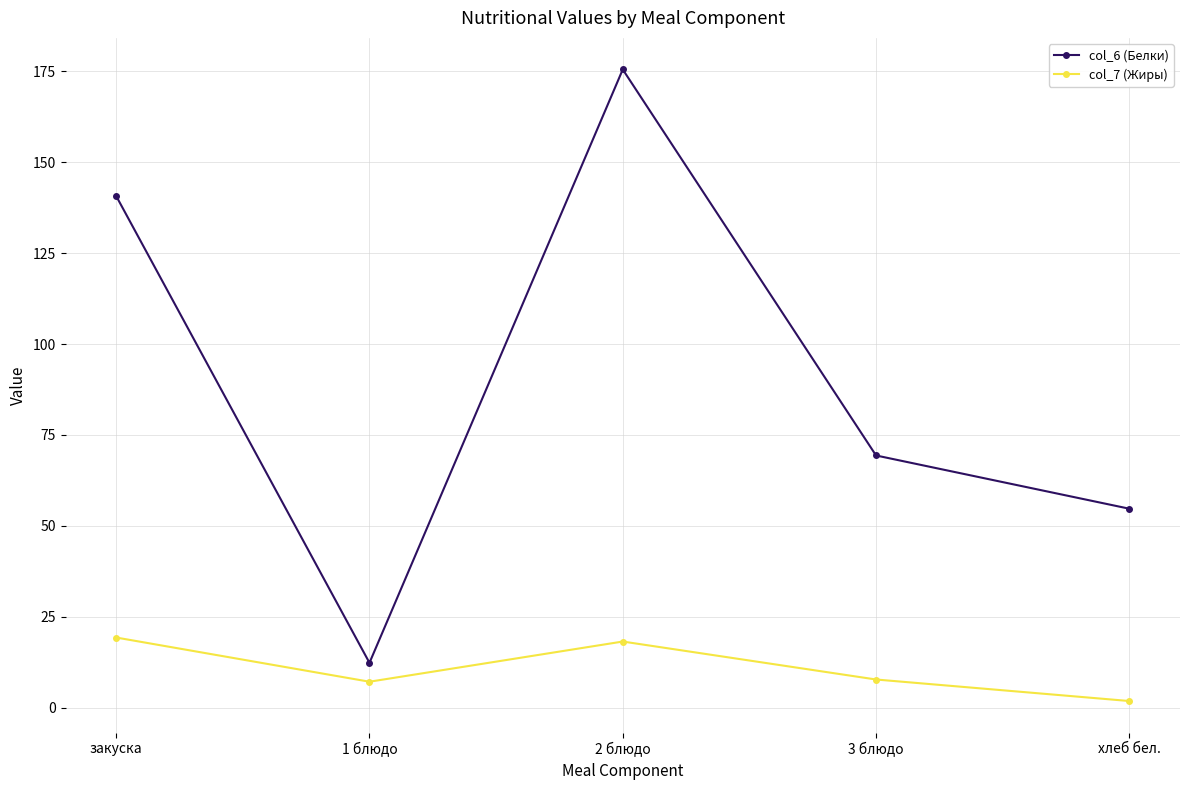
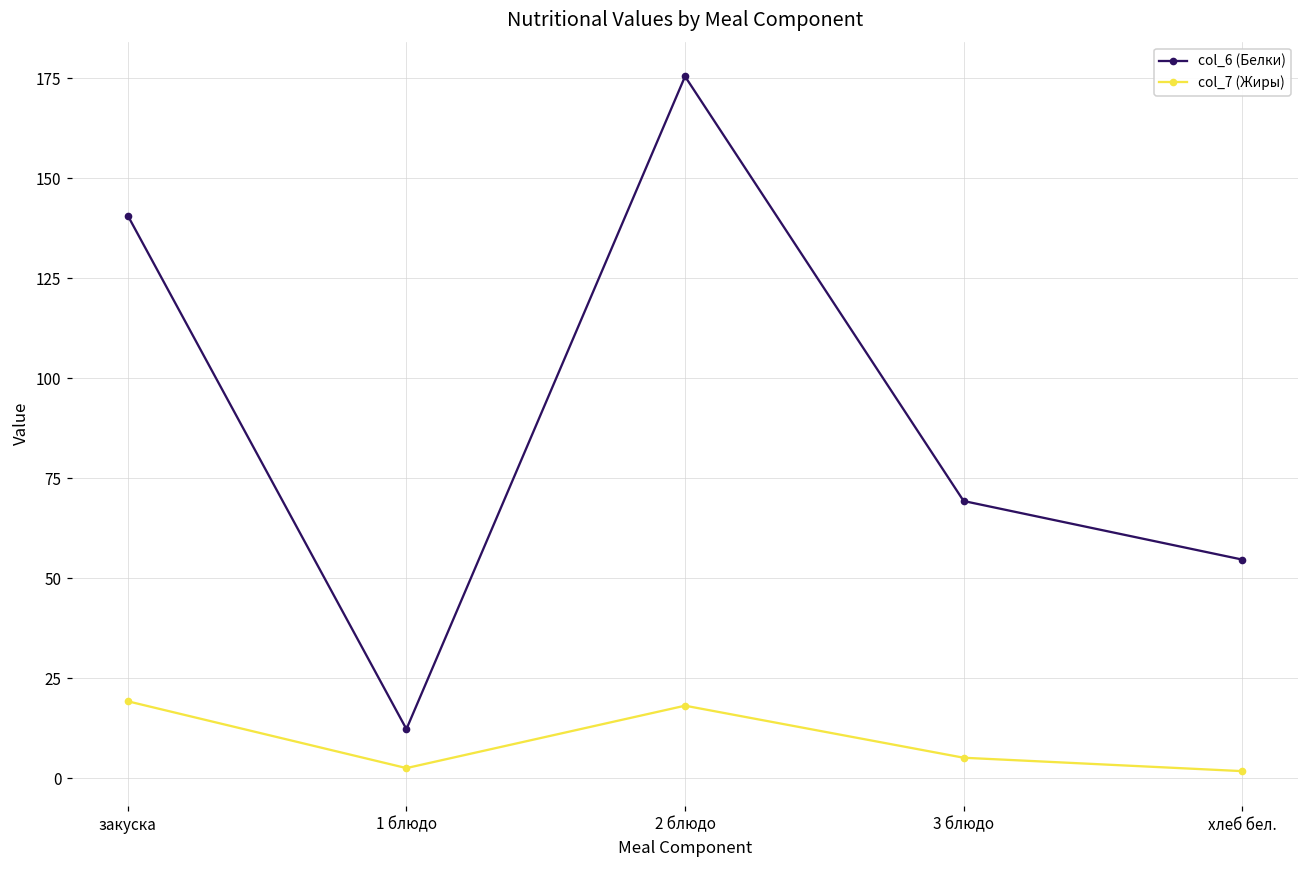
  {
    "col_6 (Белки)": {
      "закуска": 141,
      "1 блюдо": 12,
      "2 блюдо": 176,
      "3 блюдо": 69,
      "хлеб бел.": 55
    },
    "col_7 (Жиры)": {
      "закуска": 19,
-     "1 блюдо": 7,
+     "1 блюдо": 3,
      "2 блюдо": 18,
-     "3 блюдо": 8,
+     "3 блюдо": 5,
      "хлеб бел.": 2
    }
  }
